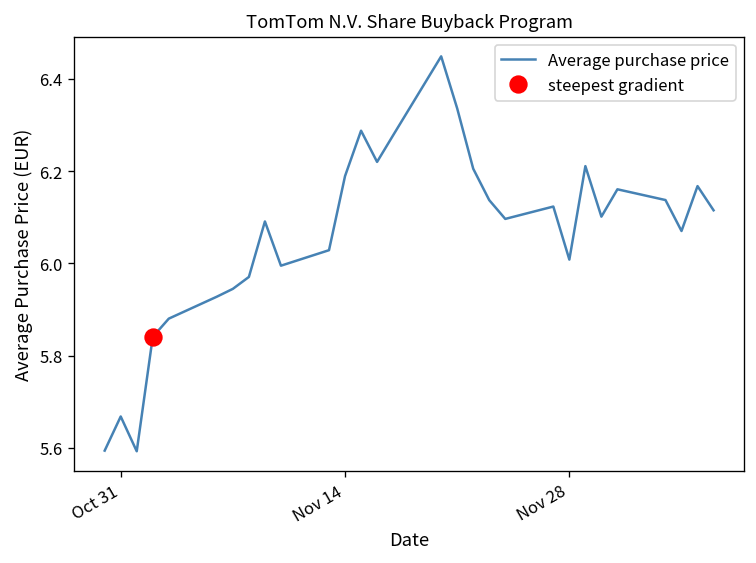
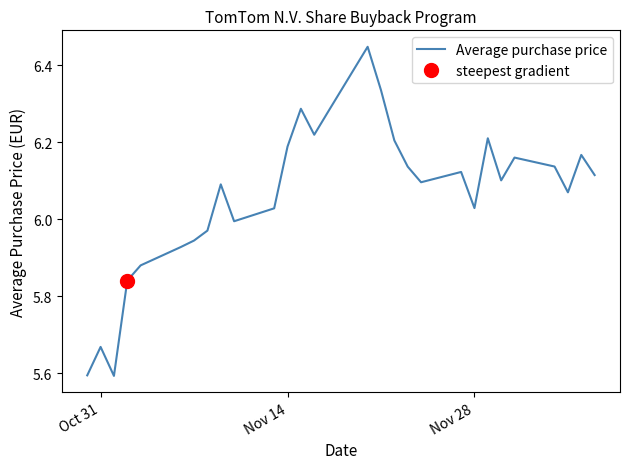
  {
    "Average purchase price": {
      "Oct 31": 5.67,
      "Nov 14": 6.19,
-     "Nov 28": 6.01
+     "Nov 28": 6.03
    }
  }
